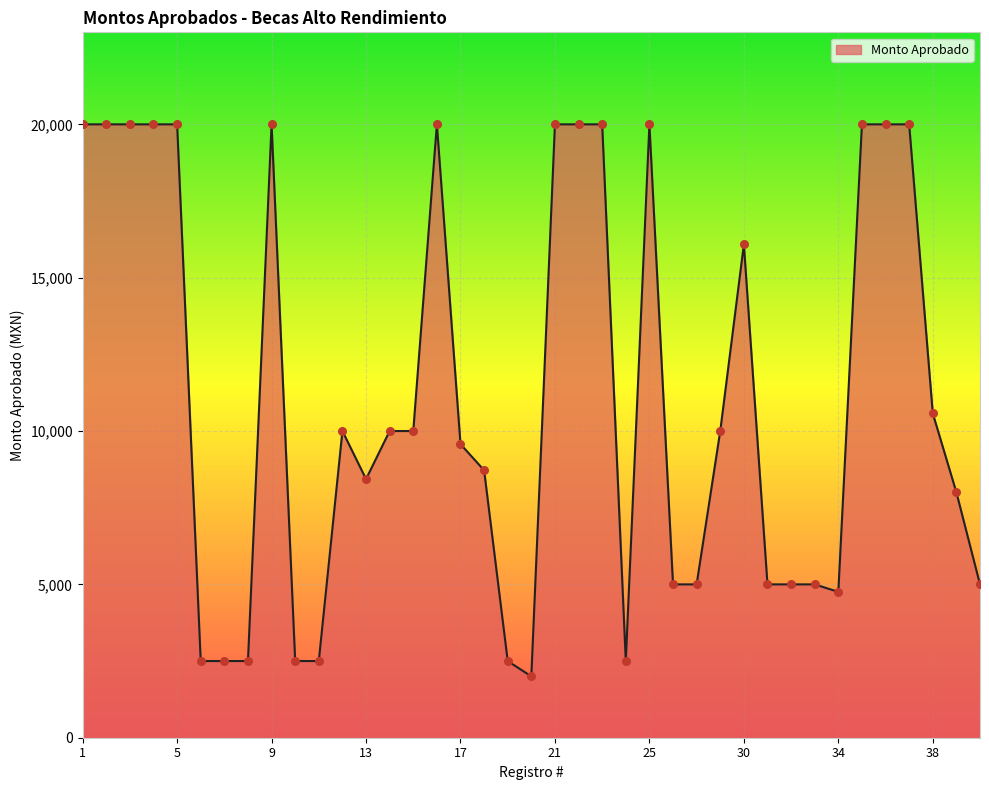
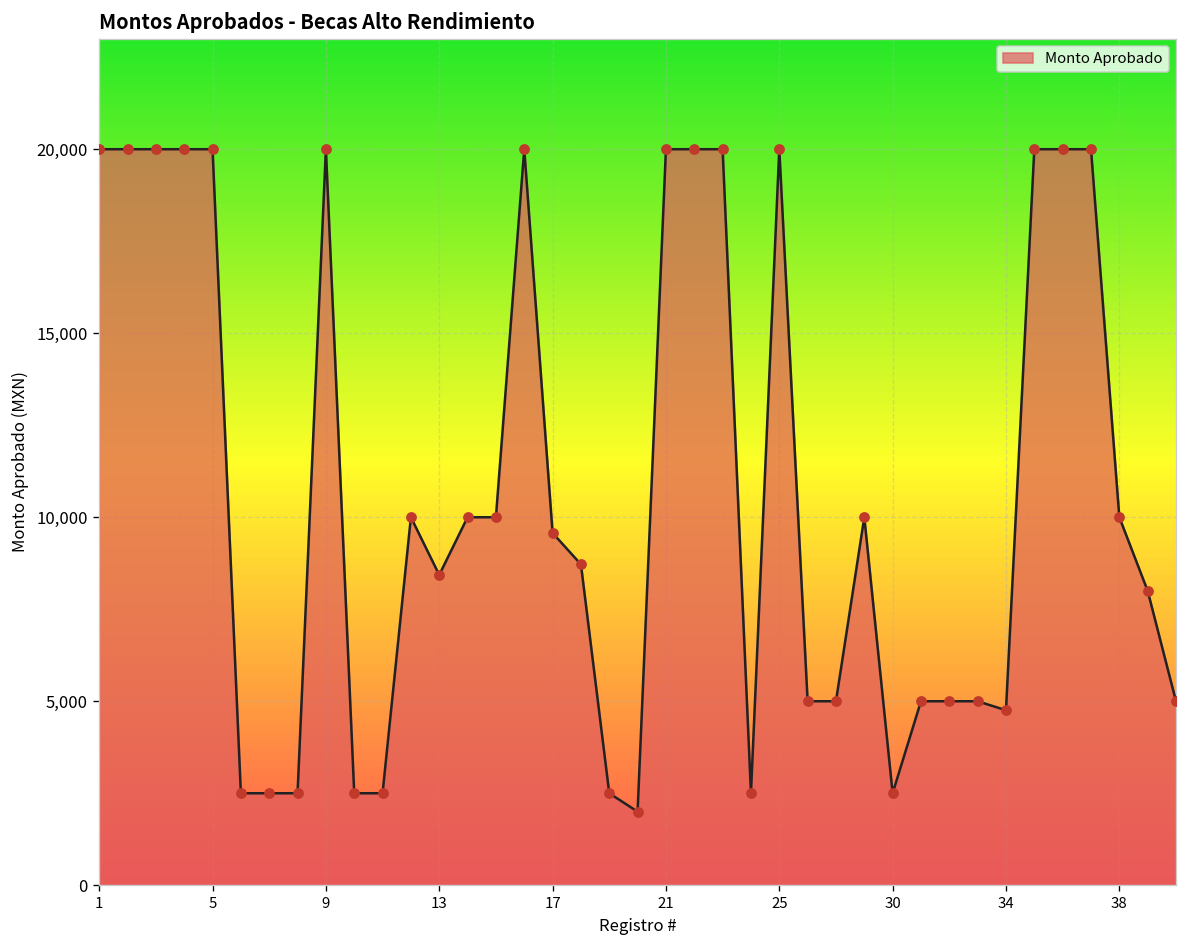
  {
    "1": "20,000",
    "5": "20,000",
    "9": "20,000",
    "13": "8,400",
    "17": "9,600",
    "21": "20,000",
    "25": "20,000",
-   "30": "16,100",
+   "30": "2,500",
    "34": "4,800",
-   "38": "10,600"
+   "38": "10,000"
  }
